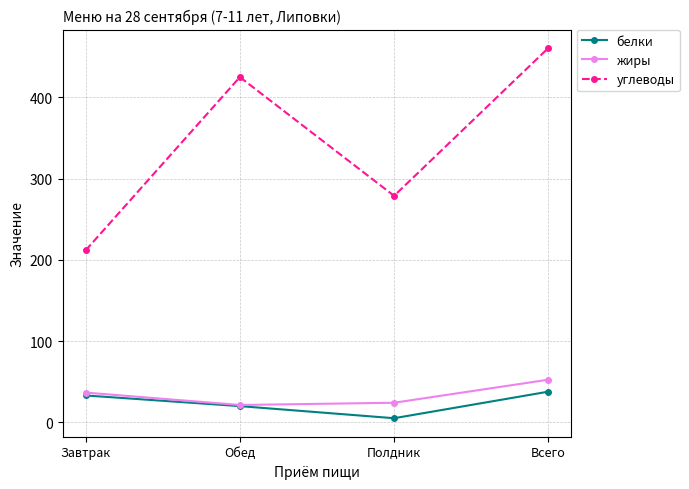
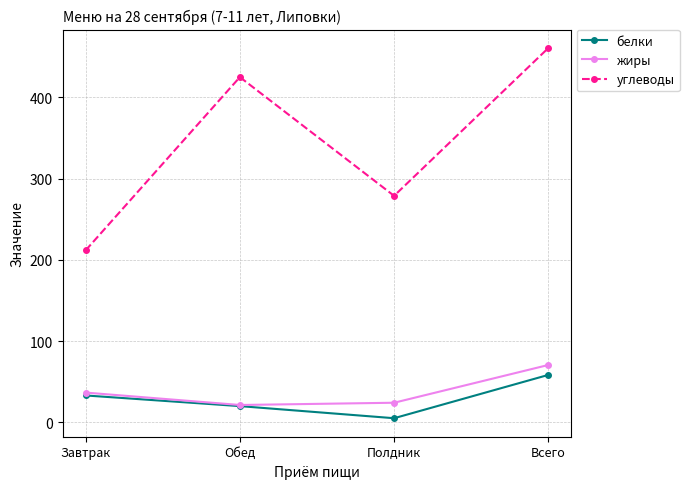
  {
    "белки": {
      "Завтрак": 30,
      "Полдник": 10,
-     "Всего": 40
+     "Всего": 60
    },
    "жиры": {
      "Завтрак": 40,
      "Полдник": 20,
-     "Всего": 50
+     "Всего": 70
    },
    "углеводы": {
      "Завтрак": 210,
      "Обед": 420,
      "Полдник": 280,
      "Всего": 460
    }
  }
